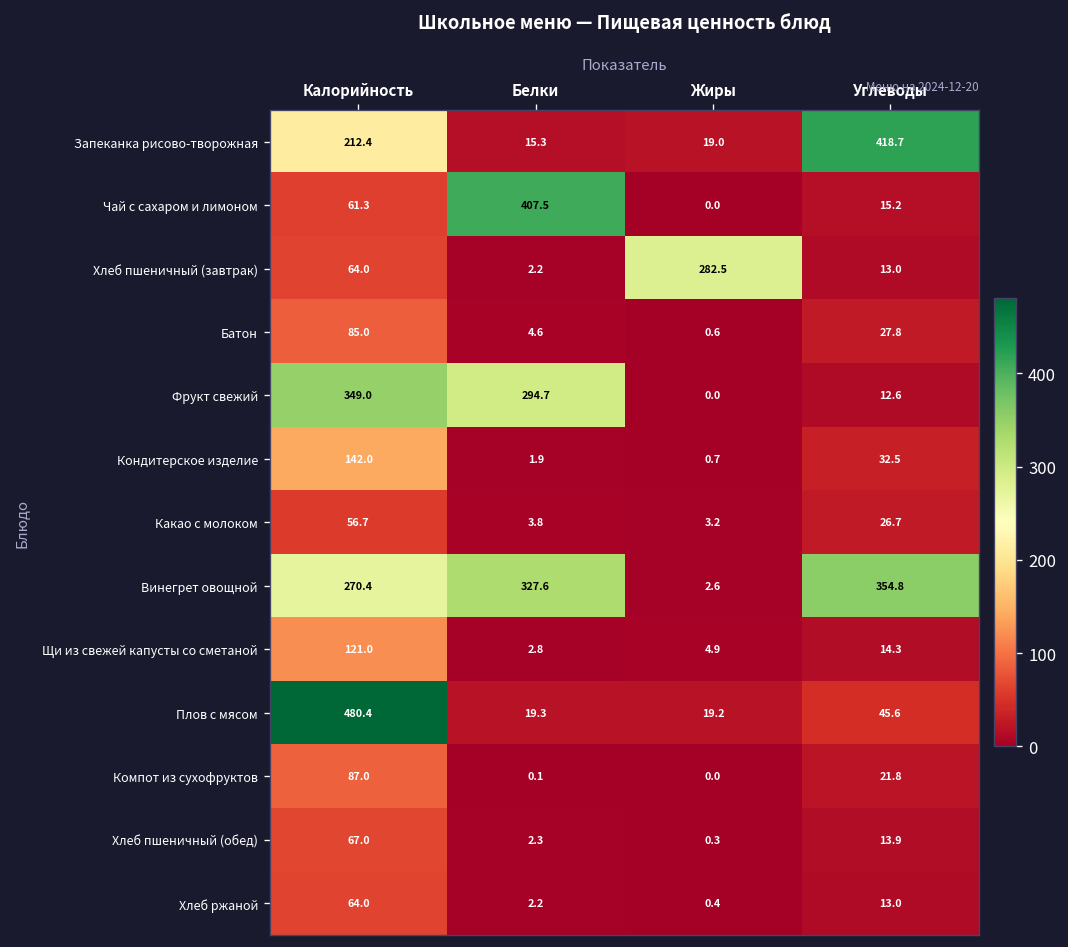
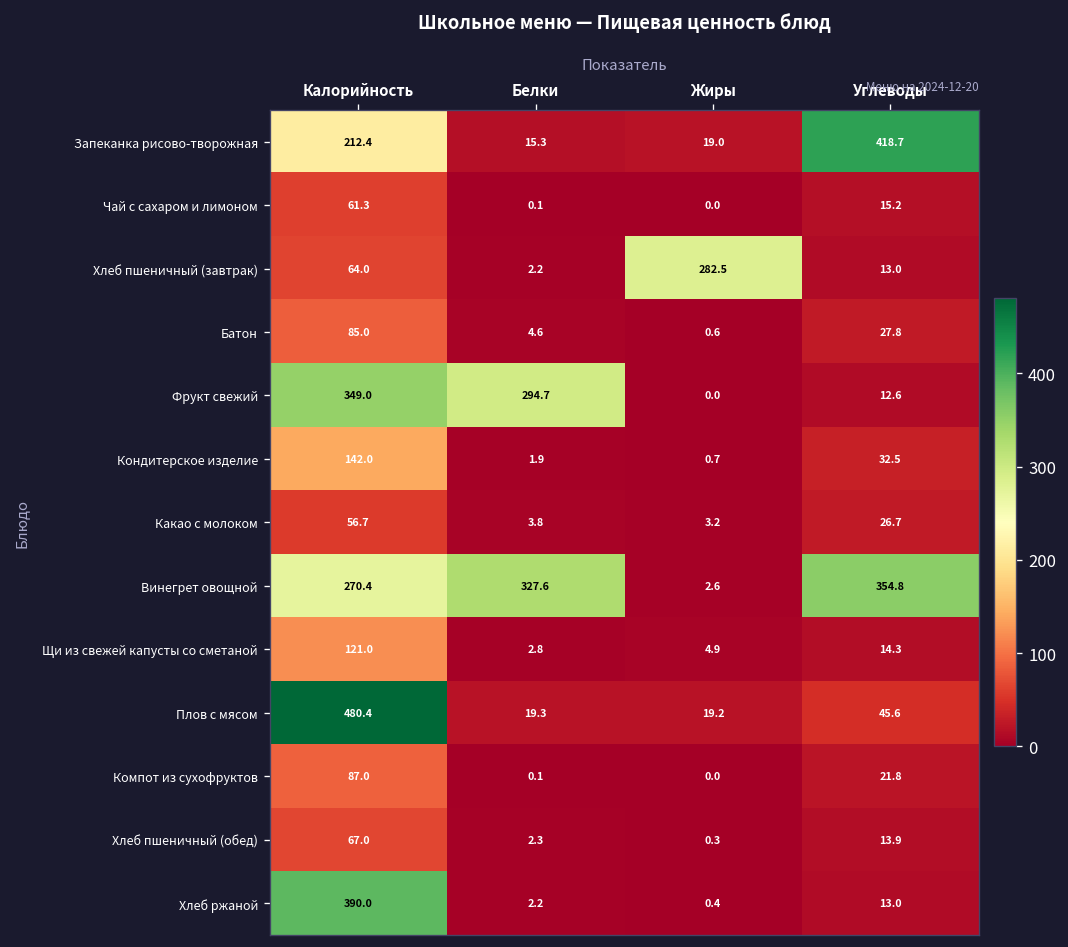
  {
    "Запеканка рисово-творожная": {
      "Калорийность": 212.4,
      "Белки": 15.3,
      "Жиры": 19.0,
      "Углеводы": 418.7
    },
    "Чай с сахаром и лимоном": {
      "Калорийность": 61.3,
-     "Белки": 407.5,
+     "Белки": 0.1,
      "Жиры": 0.0,
      "Углеводы": 15.2
    },
    "Хлеб пшеничный (завтрак)": {
      "Калорийность": 64.0,
      "Белки": 2.2,
      "Жиры": 282.5,
      "Углеводы": 13.0
    },
    "Батон": {
      "Калорийность": 85.0,
      "Белки": 4.6,
      "Жиры": 0.6,
      "Углеводы": 27.8
    },
    "Фрукт свежий": {
      "Калорийность": 349.0,
      "Белки": 294.7,
      "Жиры": 0.0,
      "Углеводы": 12.6
    },
    "Кондитерское изделие": {
      "Калорийность": 142.0,
      "Белки": 1.9,
      "Жиры": 0.7,
      "Углеводы": 32.5
    },
    "Какао с молоком": {
      "Калорийность": 56.7,
      "Белки": 3.8,
      "Жиры": 3.2,
      "Углеводы": 26.7
    },
    "Винегрет овощной": {
      "Калорийность": 270.4,
      "Белки": 327.6,
      "Жиры": 2.6,
      "Углеводы": 354.8
    },
    "Щи из свежей капусты со сметаной": {
      "Калорийность": 121.0,
      "Белки": 2.8,
      "Жиры": 4.9,
      "Углеводы": 14.3
    },
    "Плов с мясом": {
      "Калорийность": 480.4,
      "Белки": 19.3,
      "Жиры": 19.2,
      "Углеводы": 45.6
    },
    "Компот из сухофруктов": {
      "Калорийность": 87.0,
      "Белки": 0.1,
      "Жиры": 0.0,
      "Углеводы": 21.8
    },
    "Хлеб пшеничный (обед)": {
      "Калорийность": 67.0,
      "Белки": 2.3,
      "Жиры": 0.3,
      "Углеводы": 13.9
    },
    "Хлеб ржаной": {
-     "Калорийность": 64.0,
+     "Калорийность": 390.0,
      "Белки": 2.2,
      "Жиры": 0.4,
      "Углеводы": 13.0
    }
  }
